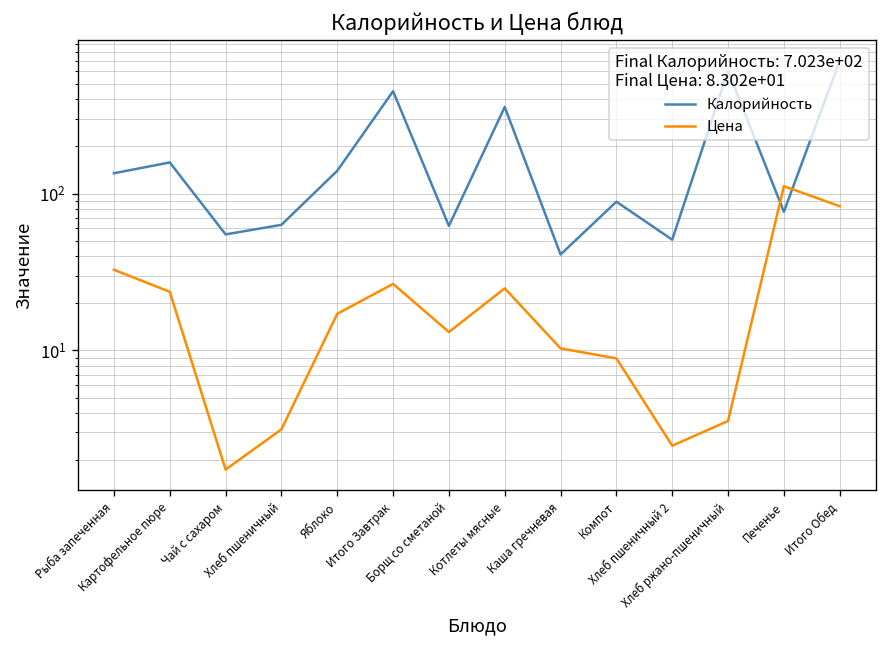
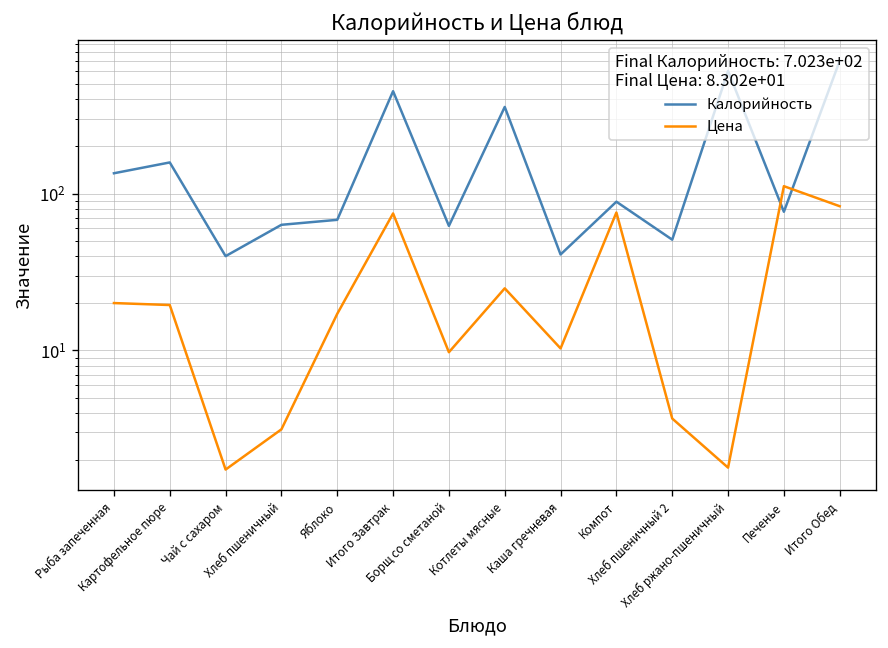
  {
    "Калорийность": {
      "Рыба запеченная": 130,
      "Картофельное пюре": 160,
-     "Чай с сахаром": 55,
+     "Чай с сахаром": 40,
      "Хлеб пшеничный": 60,
-     "Яблоко": 140,
+     "Яблоко": 70,
      "Итого Завтрак": 450,
      "Борщ со сметаной": 60,
      "Котлеты мясные": 360,
      "Каша гречневая": 41,
      "Компот": 90,
      "Хлеб пшеничный 2": 51,
      "Печенье": 80
    },
    "Цена": {
-     "Рыба запеченная": 33,
-     "Картофельное пюре": 24,
+     "Рыба запеченная": 20,
+     "Картофельное пюре": 19,
      "Чай с сахаром": 1.7,
      "Хлеб пшеничный": 3.1,
      "Яблоко": 17,
-     "Итого Завтрак": 27,
-     "Борщ со сметаной": 13,
+     "Итого Завтрак": 70,
+     "Борщ со сметаной": 10,
      "Котлеты мясные": 25,
      "Каша гречневая": 10,
-     "Компот": 9,
-     "Хлеб пшеничный 2": 2.5,
-     "Хлеб ржано-пшеничный": 3.6,
+     "Компот": 80,
+     "Хлеб пшеничный 2": 3.7,
+     "Хлеб ржано-пшеничный": 1.8,
      "Печенье": 110,
      "Итого Обед": 80
    }
  }
